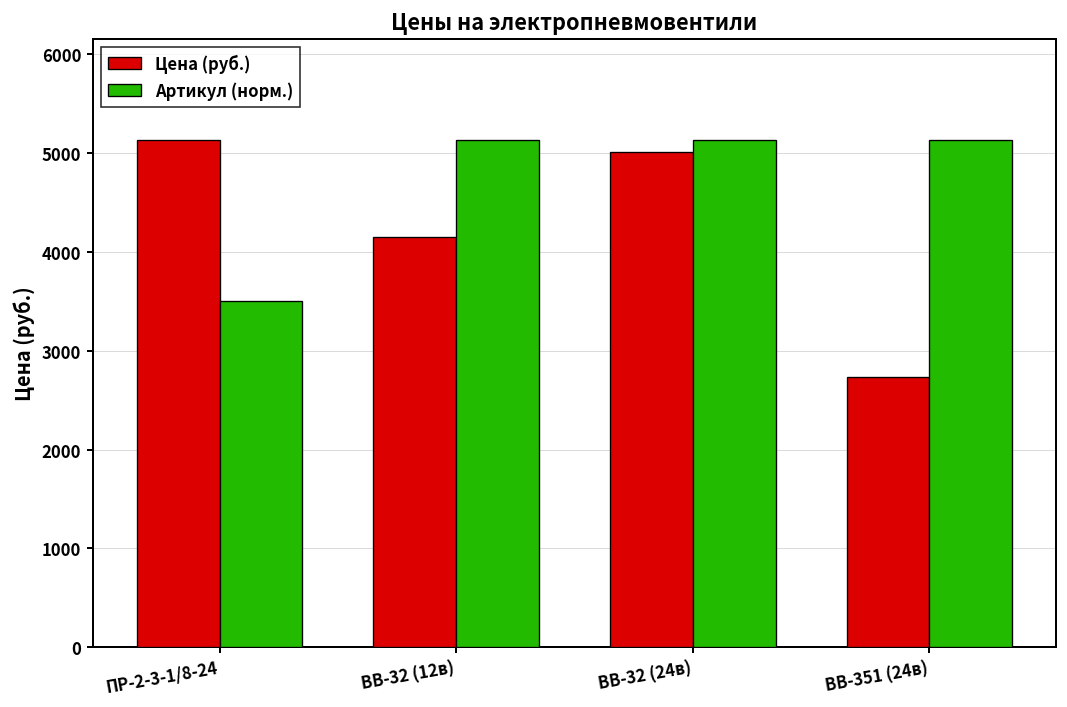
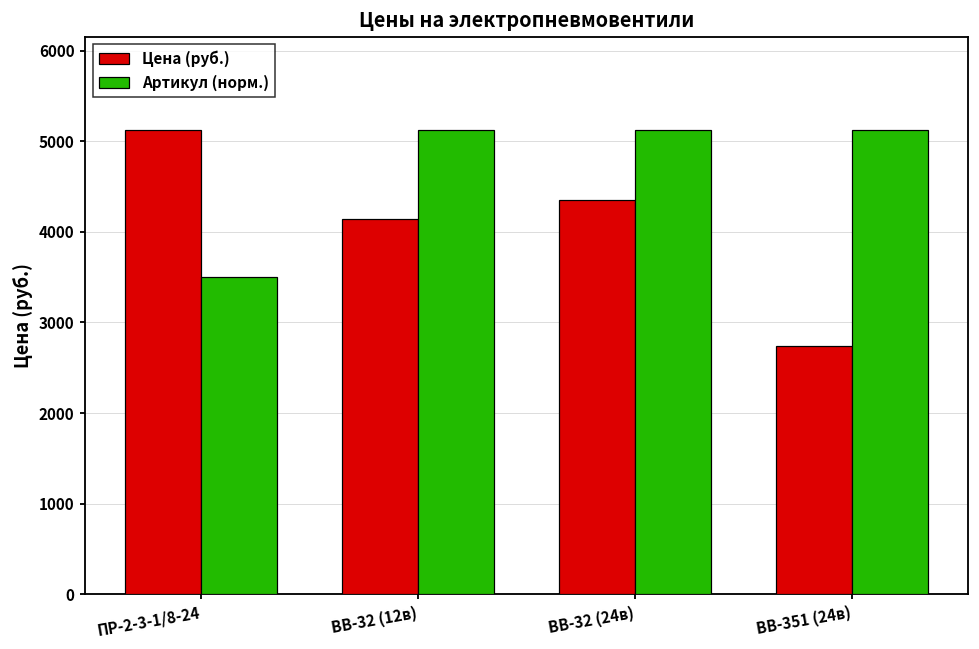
  {
    "Цена (руб.)": {
      "ПР-2-3-1/8-24": 5100,
      "ВВ-32 (12в)": 4100,
-     "ВВ-32 (24в)": 5000,
+     "ВВ-32 (24в)": 4400,
      "ВВ-351 (24в)": 2700
    },
    "Артикул (норм.)": {
      "ПР-2-3-1/8-24": 3500,
      "ВВ-32 (12в)": 5100,
      "ВВ-32 (24в)": 5100,
      "ВВ-351 (24в)": 5100
    }
  }
